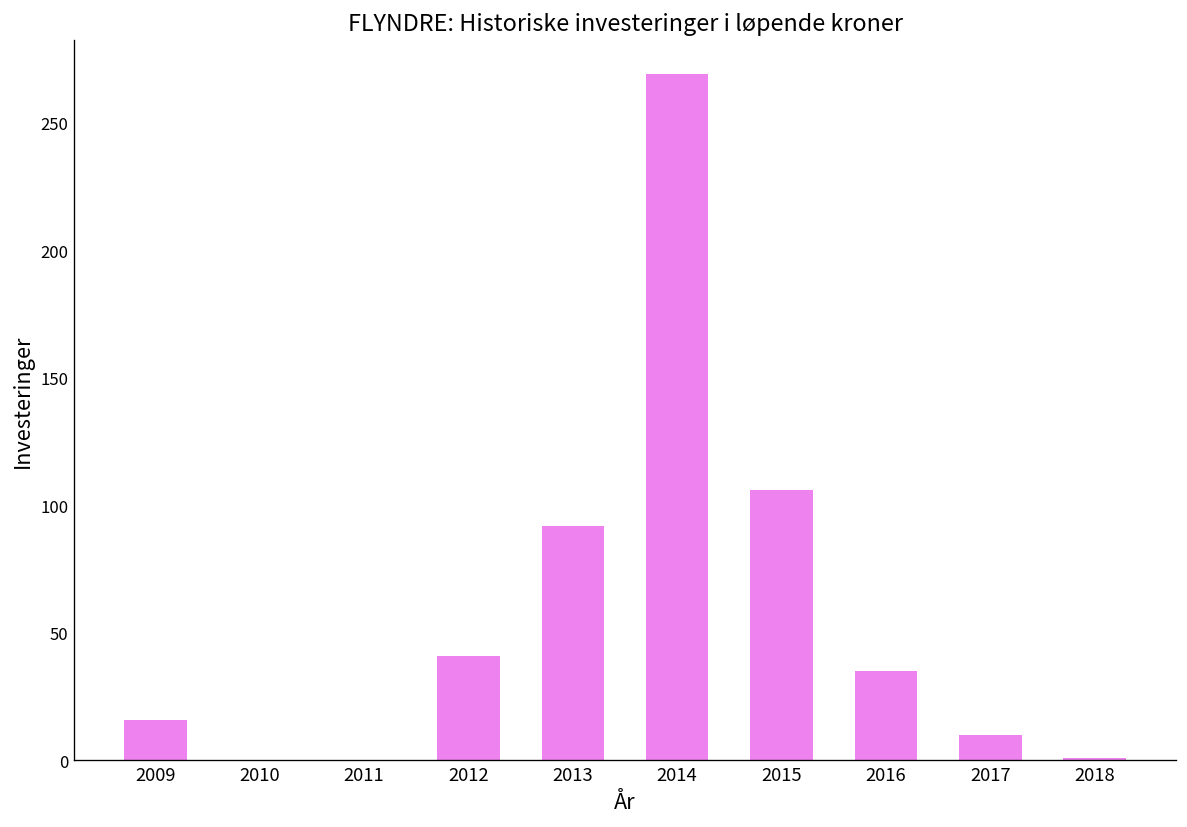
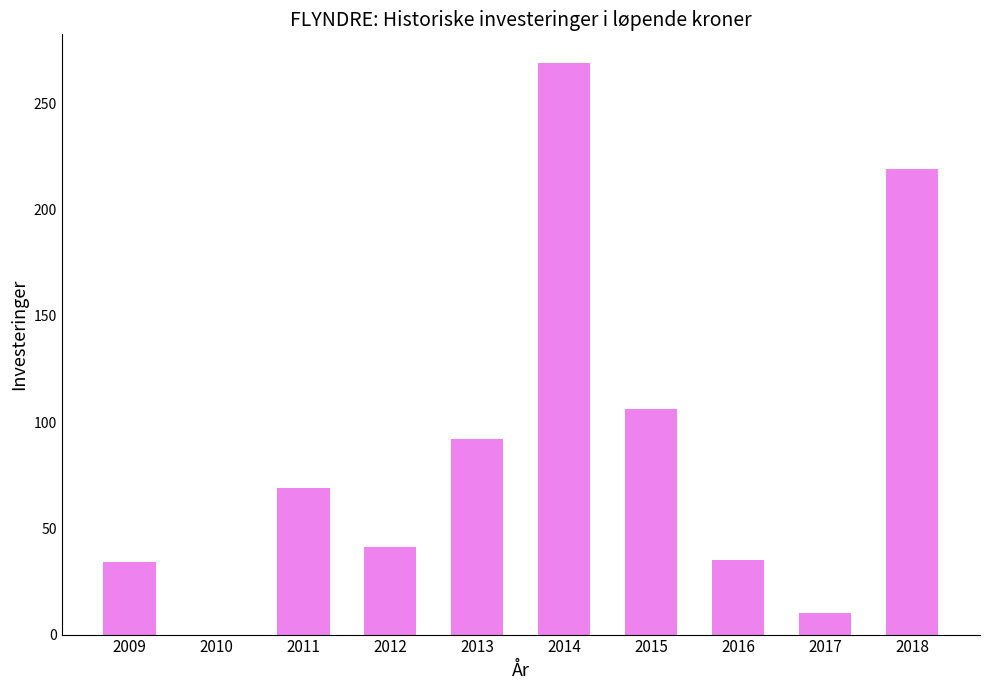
  {
-   "2009": 16,
+   "2009": 34,
    "2010": 0,
-   "2011": 0,
+   "2011": 69,
    "2012": 41,
    "2013": 92,
    "2014": 269,
    "2015": 106,
    "2016": 35,
    "2017": 10,
-   "2018": 1
+   "2018": 219
  }
